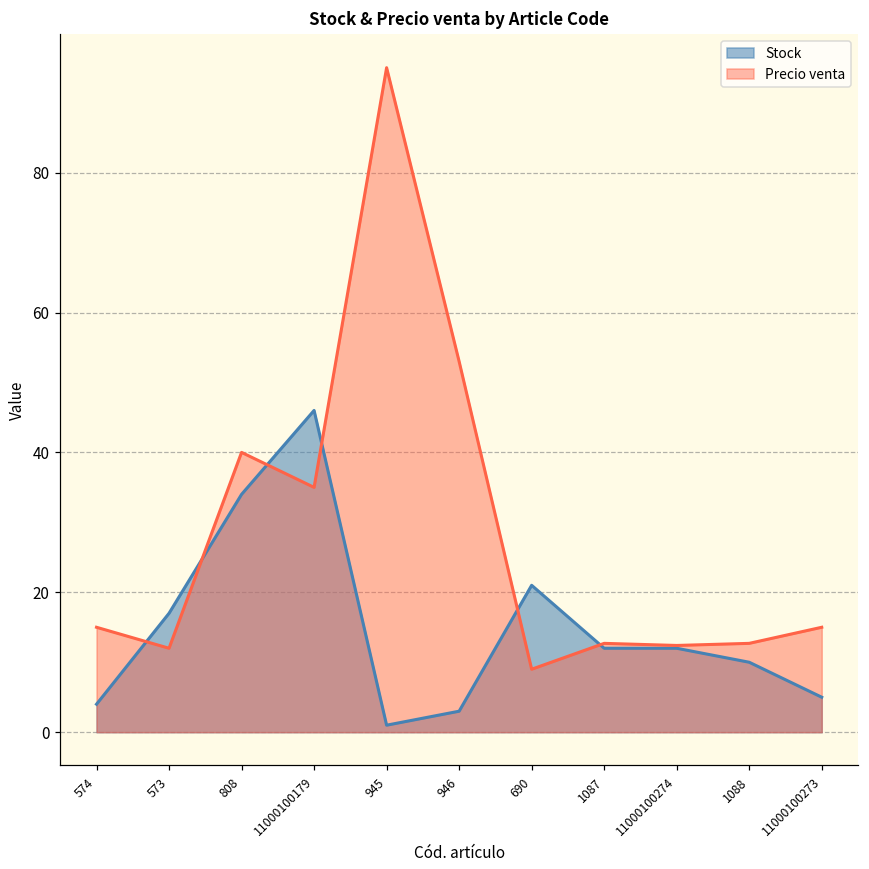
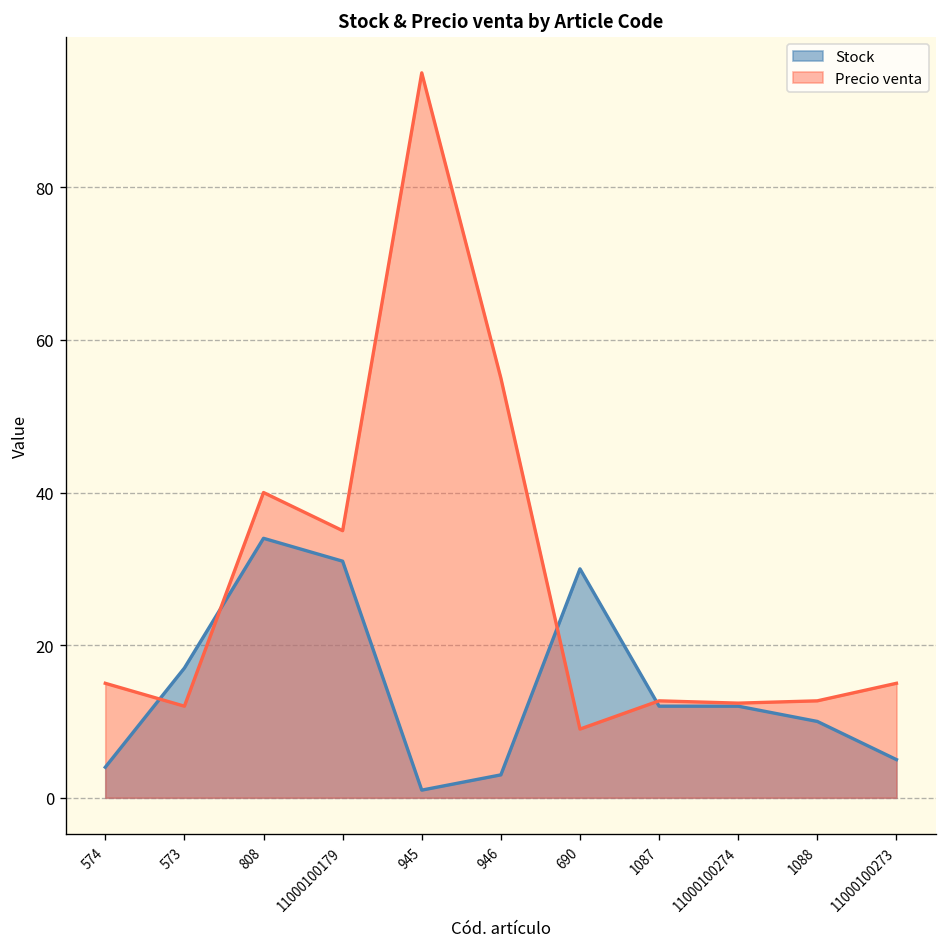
  {
    "Stock": {
      "574": 4,
      "573": 17,
      "808": 34,
-     "11000100179": 46,
+     "11000100179": 31,
      "945": 1,
      "946": 3,
-     "690": 21,
+     "690": 30,
      "1087": 12,
      "1088": 10,
      "11000100273": 5
    },
    "Precio venta": {
      "574": 15,
      "573": 12,
      "808": 40,
      "11000100179": 35,
      "945": 95,
-     "946": 53,
+     "946": 55,
      "690": 9,
      "1087": 13,
      "1088": 13,
      "11000100273": 15
    }
  }
